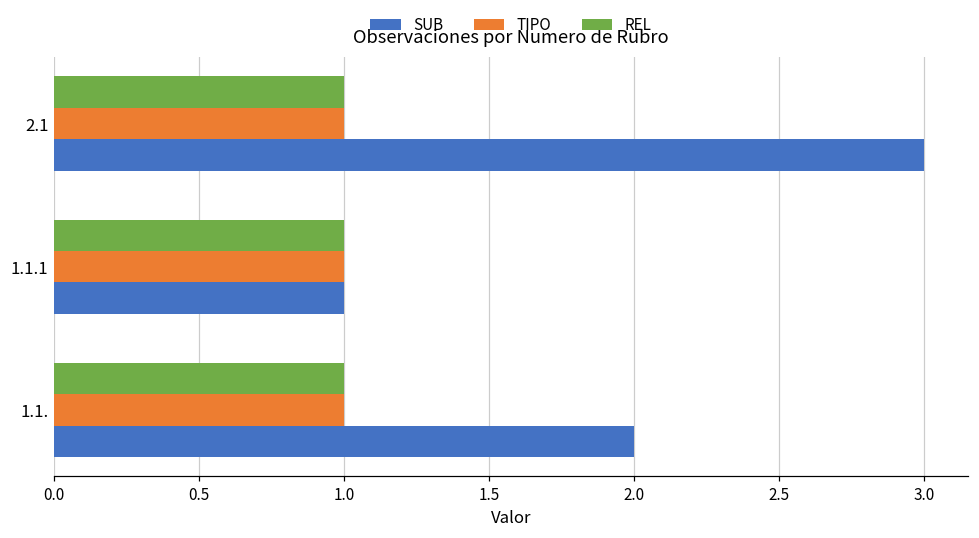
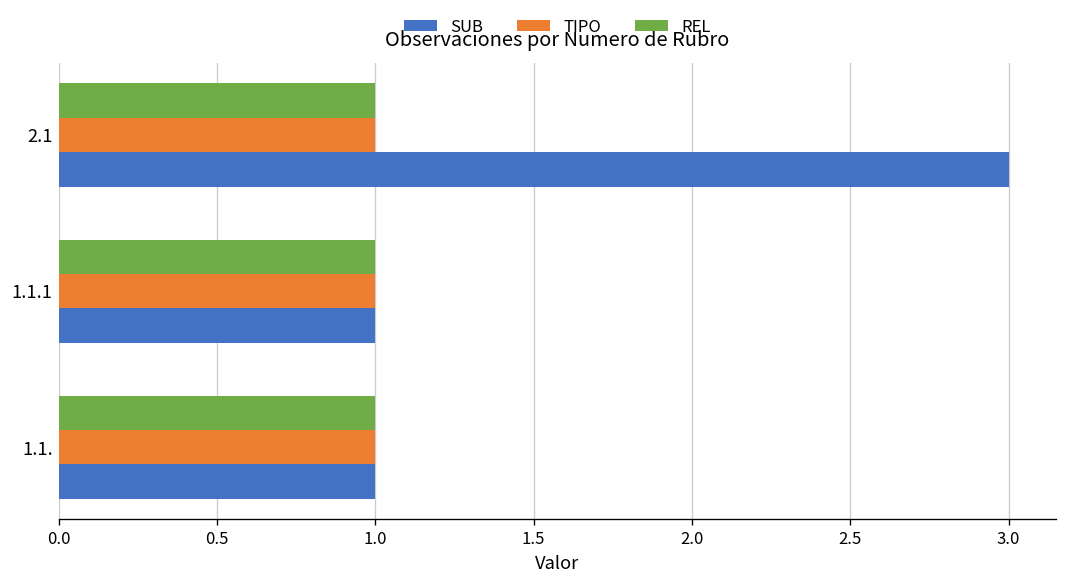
  {
    "SUB": {
      "2.1": 3,
      "1.1.1": 1,
-     "1.1.": 2
+     "1.1.": 1
    },
    "TIPO": {
      "2.1": 1,
      "1.1.1": 1,
      "1.1.": 1
    },
    "REL": {
      "2.1": 1,
      "1.1.1": 1,
      "1.1.": 1
    }
  }
